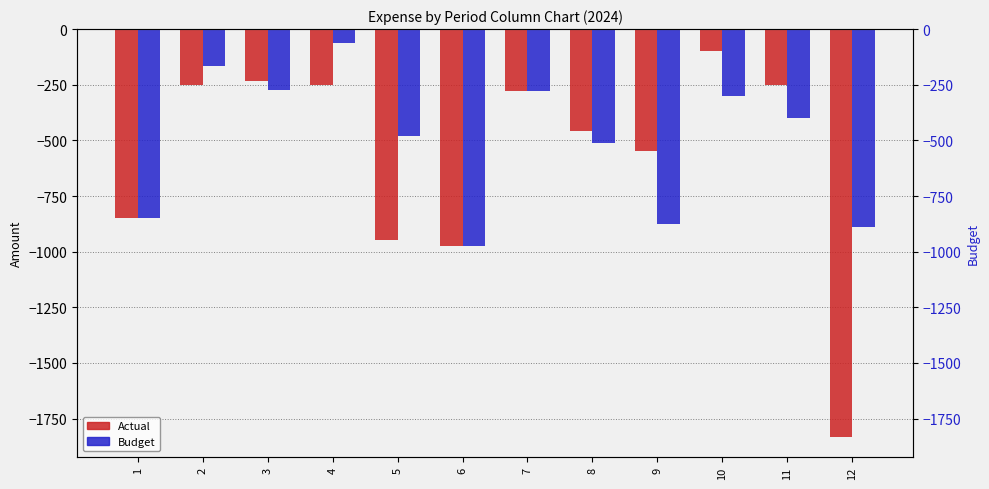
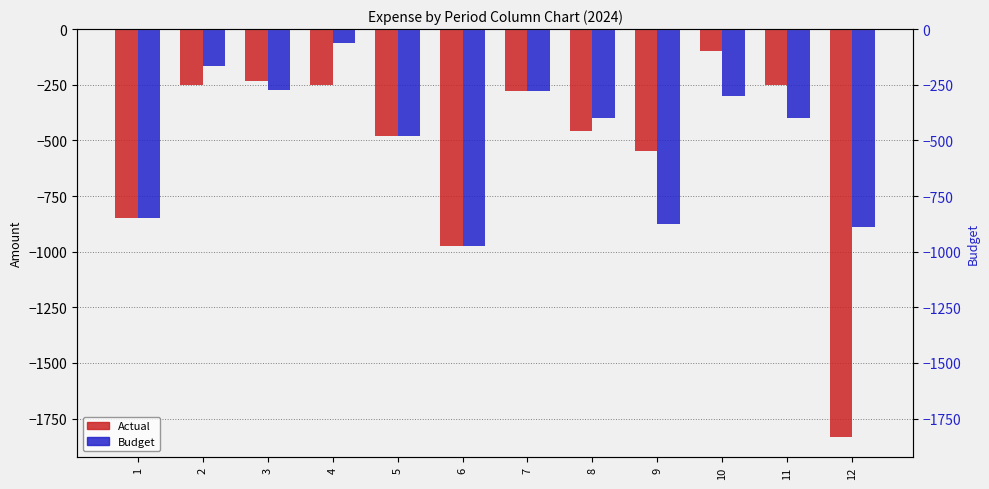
  {
    "Actual": {
      "1": -850,
      "2": -250,
      "3": -240,
      "4": -250,
-     "5": -950,
+     "5": -480,
      "6": -980,
      "7": -280,
      "8": -460,
      "9": -550,
      "10": -100,
      "11": -250,
      "12": -1830
    },
    "Budget": {
      "1": -850,
      "2": -160,
      "3": -280,
      "4": -60,
      "5": -480,
      "6": -980,
      "7": -280,
-     "8": -510,
+     "8": -400,
      "9": -880,
      "10": -300,
      "11": -400,
      "12": -890
    }
  }
